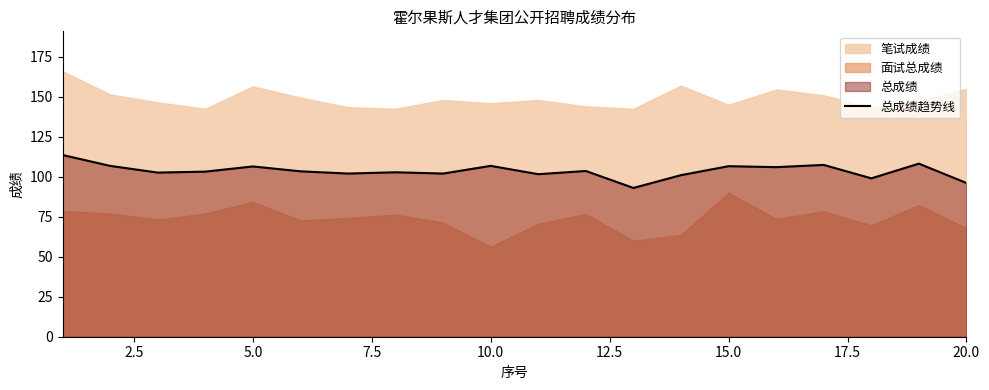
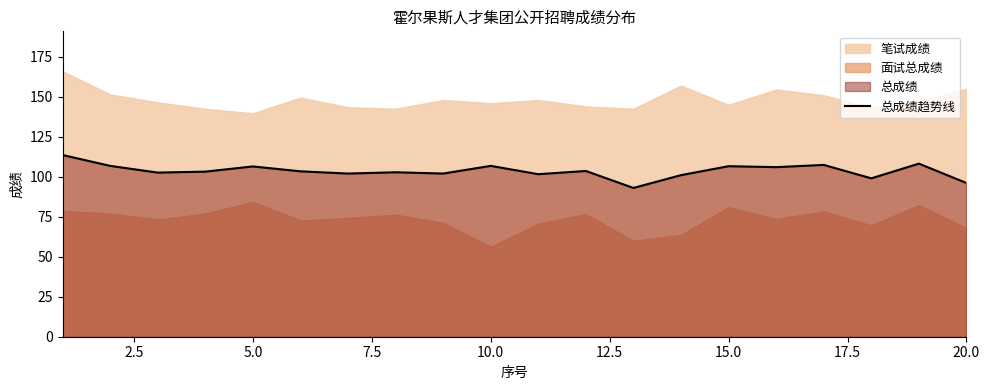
  {
    "笔试成绩": {
-     "5.0": 157,
+     "5.0": 140,
      "10.0": 146,
      "15.0": 145,
      "20.0": 155
    },
    "面试总成绩": {
      "5.0": 84,
      "10.0": 56,
-     "15.0": 90,
+     "15.0": 81,
      "20.0": 68
    },
    "总成绩": {
      "5.0": 106,
      "10.0": 107,
      "15.0": 107,
      "20.0": 96
    }
  }
